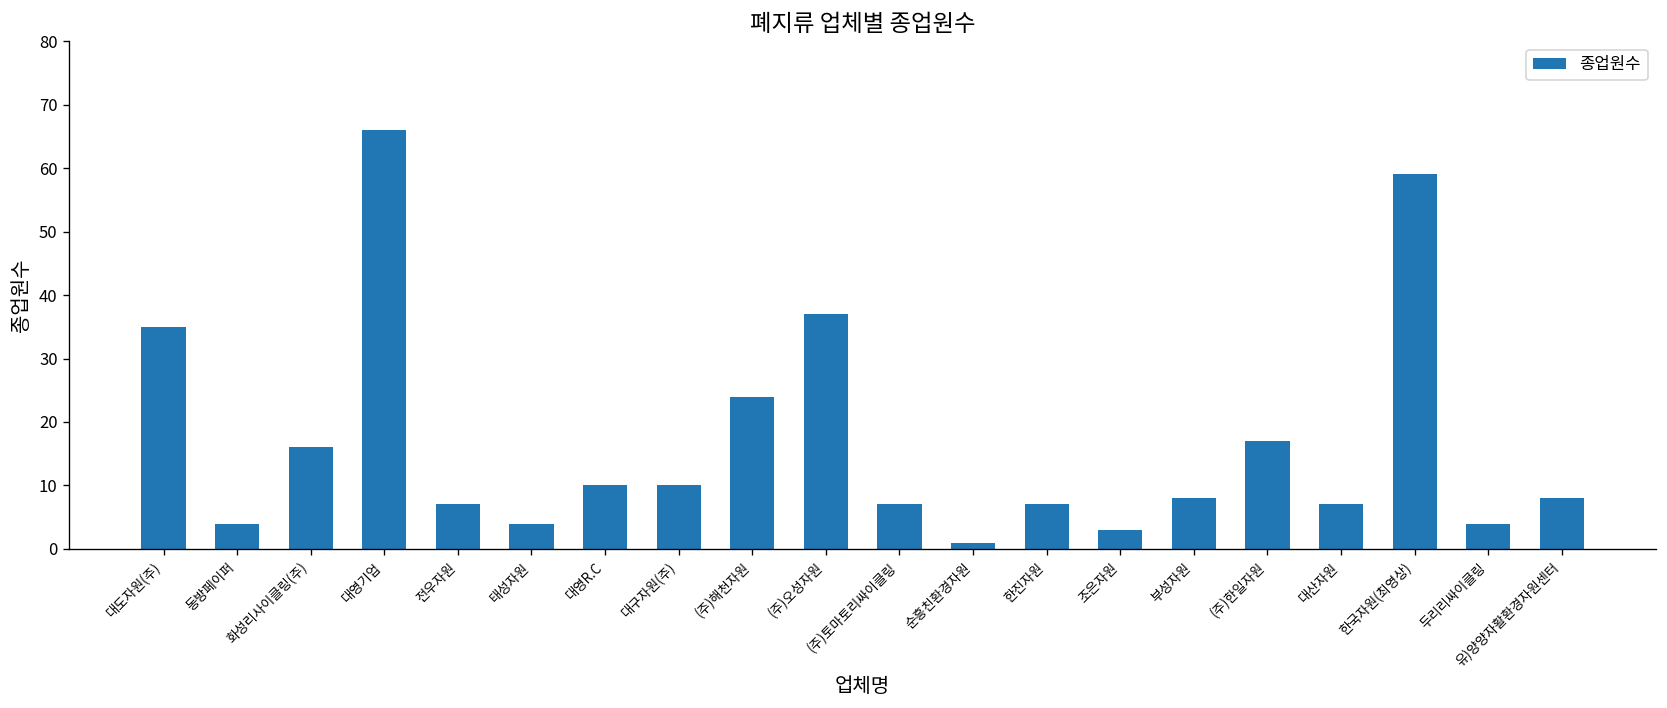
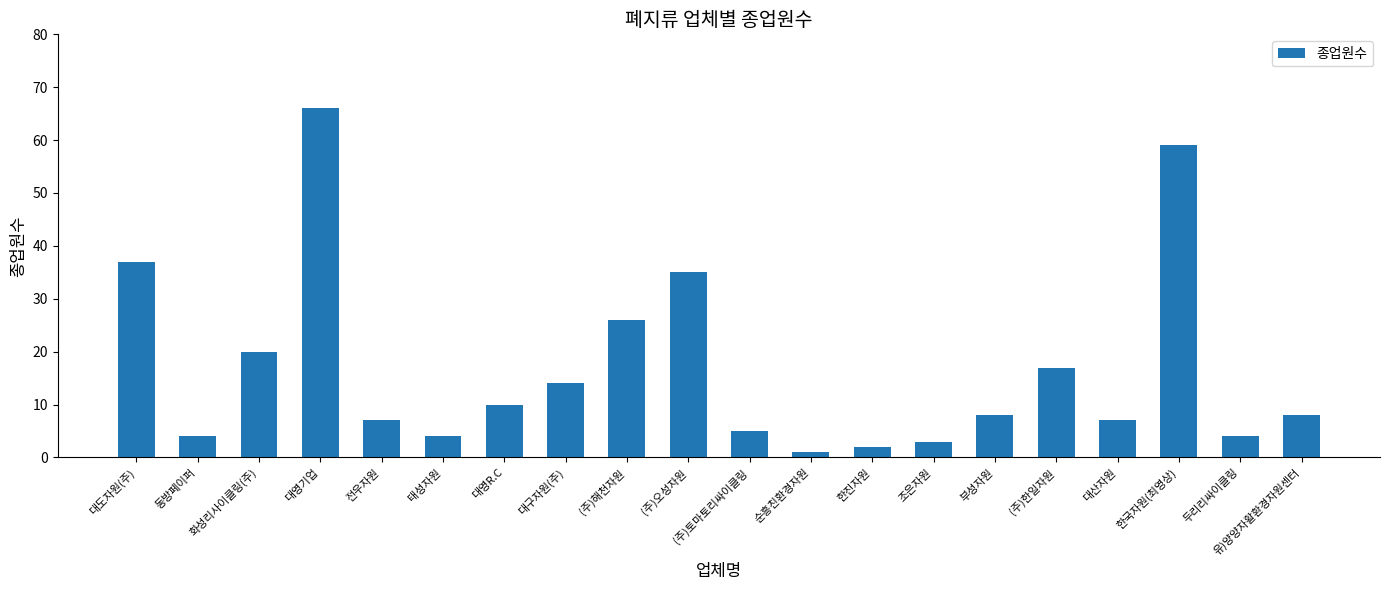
  {
-   "대도자원(주)": 35,
+   "대도자원(주)": 37,
    "동방페이퍼": 4,
-   "화성리사이클링(주)": 16,
+   "화성리사이클링(주)": 20,
    "대영기업": 66,
    "전우자원": 7,
    "태성자원": 4,
    "대영R.C": 10,
-   "대구자원(주)": 10,
-   "(주)해천자원": 24,
-   "(주)오성자원": 37,
-   "(주)토마토리싸이클링": 7,
+   "대구자원(주)": 14,
+   "(주)해천자원": 26,
+   "(주)오성자원": 35,
+   "(주)토마토리싸이클링": 5,
    "순흥친환경자원": 1,
-   "한진자원": 7,
+   "한진자원": 2,
    "조은자원": 3,
    "부성자원": 8,
    "(주)한일자원": 17,
    "대산자원": 7,
    "한국자원(최영상)": 59,
    "두리리싸이클링": 4,
    "유)양양자활환경자원센터": 8
  }
